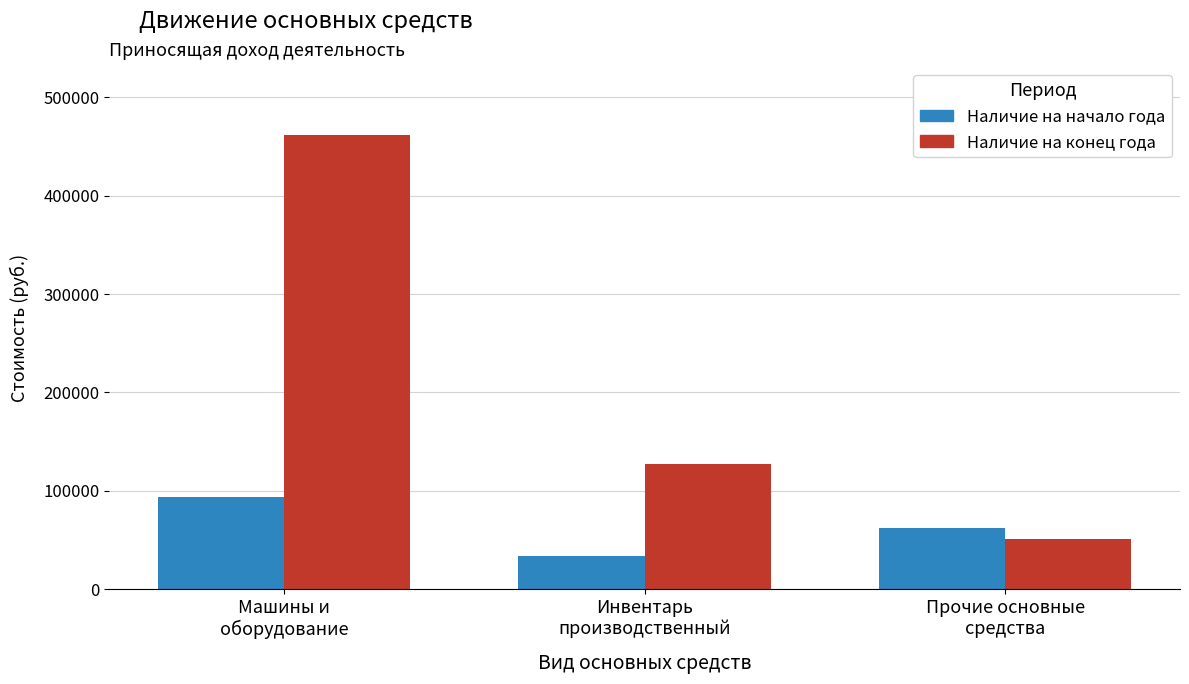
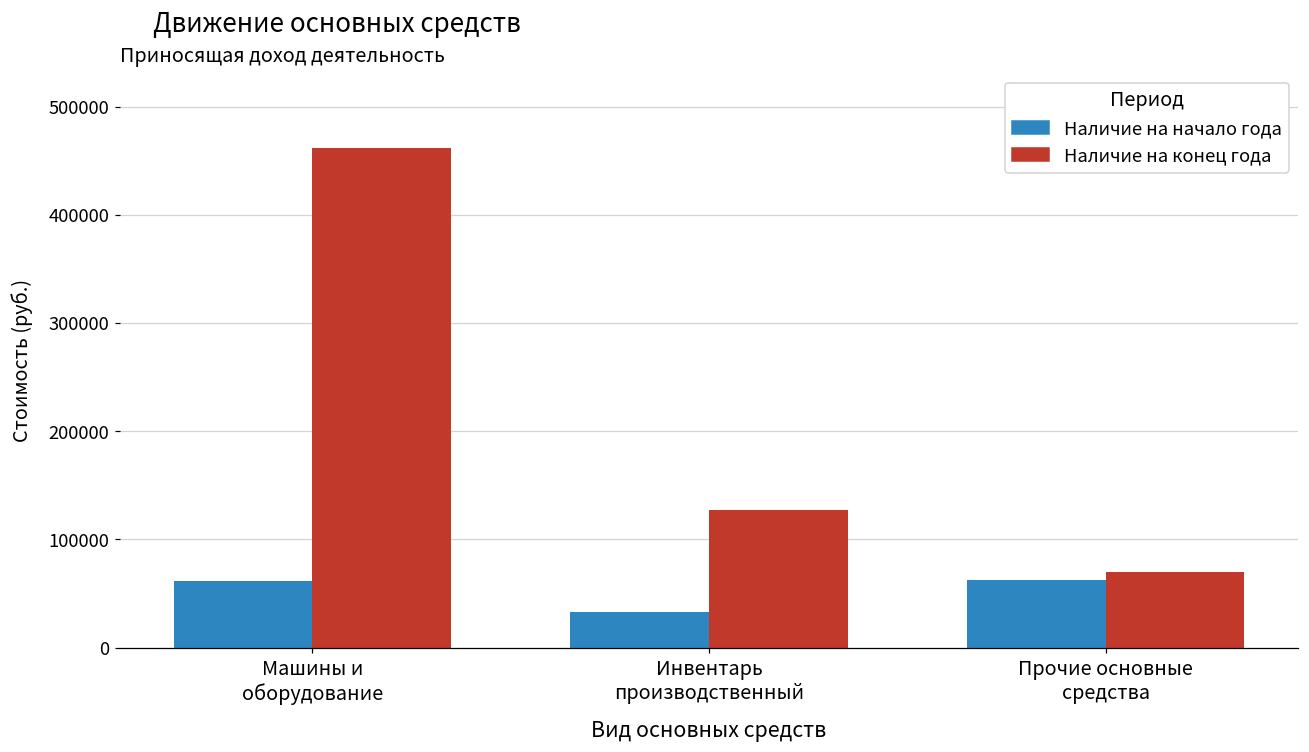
  {
    "Наличие на начало года": {
-     "Машины и оборудование": 90000,
+     "Машины и оборудование": 60000,
      "Инвентарь производственный": 30000,
      "Прочие основные средства": 60000
    },
    "Наличие на конец года": {
      "Машины и оборудование": 460000,
      "Инвентарь производственный": 130000,
-     "Прочие основные средства": 50000
+     "Прочие основные средства": 70000
    }
  }
